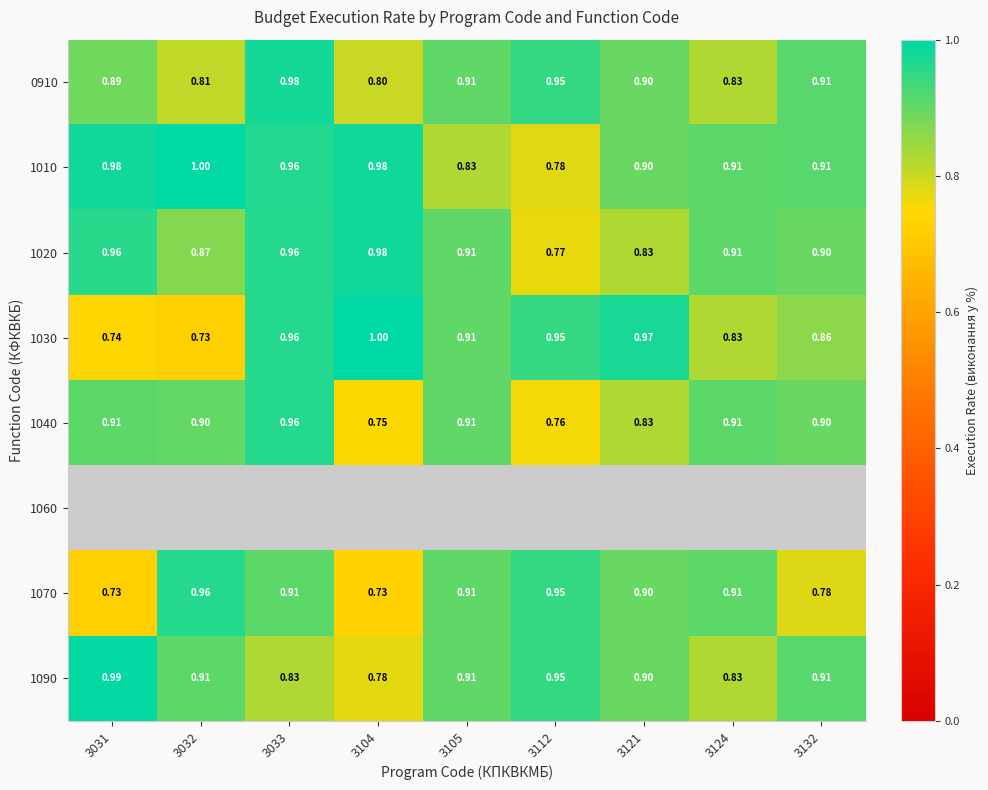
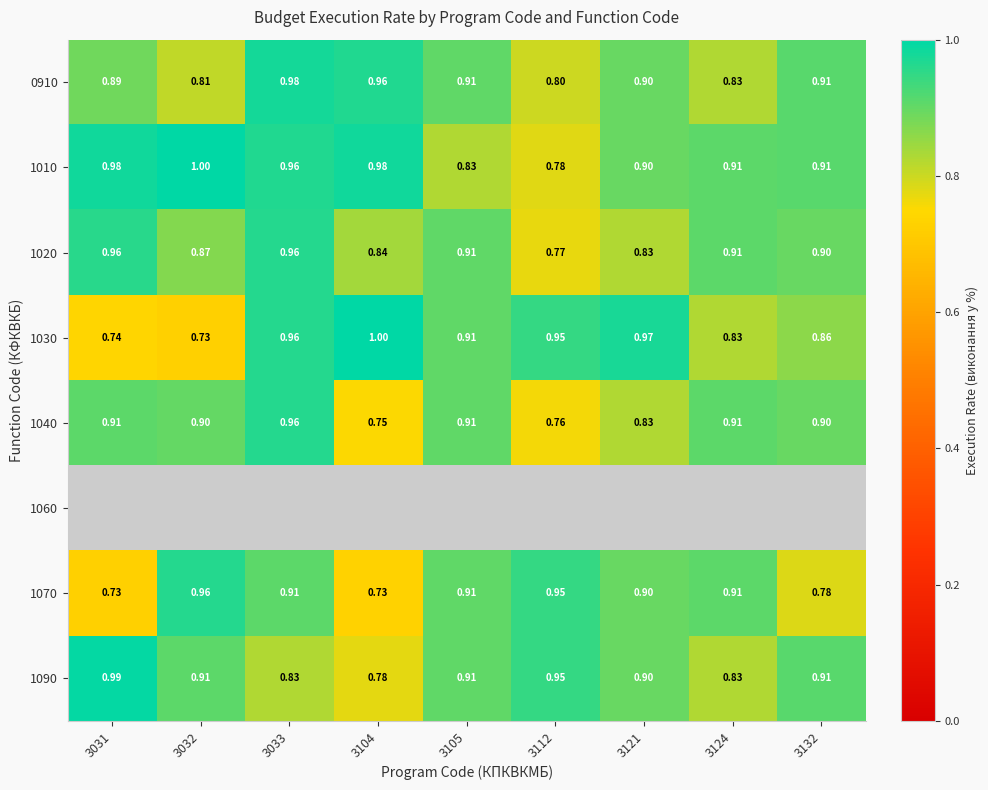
  {
    "0910": {
      "3031": 0.89,
      "3032": 0.81,
      "3033": 0.98,
-     "3104": 0.80,
+     "3104": 0.96,
      "3105": 0.91,
-     "3112": 0.95,
+     "3112": 0.80,
      "3121": 0.90,
      "3124": 0.83,
      "3132": 0.91
    },
    "1010": {
      "3031": 0.98,
      "3032": 1.00,
      "3033": 0.96,
      "3104": 0.98,
      "3105": 0.83,
      "3112": 0.78,
      "3121": 0.90,
      "3124": 0.91,
      "3132": 0.91
    },
    "1020": {
      "3031": 0.96,
      "3032": 0.87,
      "3033": 0.96,
-     "3104": 0.98,
+     "3104": 0.84,
      "3105": 0.91,
      "3112": 0.77,
      "3121": 0.83,
      "3124": 0.91,
      "3132": 0.90
    },
    "1030": {
      "3031": 0.74,
      "3032": 0.73,
      "3033": 0.96,
      "3104": 1.00,
      "3105": 0.91,
      "3112": 0.95,
      "3121": 0.97,
      "3124": 0.83,
      "3132": 0.86
    },
    "1040": {
      "3031": 0.91,
      "3032": 0.90,
      "3033": 0.96,
      "3104": 0.75,
      "3105": 0.91,
      "3112": 0.76,
      "3121": 0.83,
      "3124": 0.91,
      "3132": 0.90
    },
    "1070": {
      "3031": 0.73,
      "3032": 0.96,
      "3033": 0.91,
      "3104": 0.73,
      "3105": 0.91,
      "3112": 0.95,
      "3121": 0.90,
      "3124": 0.91,
      "3132": 0.78
    },
    "1090": {
      "3031": 0.99,
      "3032": 0.91,
      "3033": 0.83,
      "3104": 0.78,
      "3105": 0.91,
      "3112": 0.95,
      "3121": 0.90,
      "3124": 0.83,
      "3132": 0.91
    }
  }
